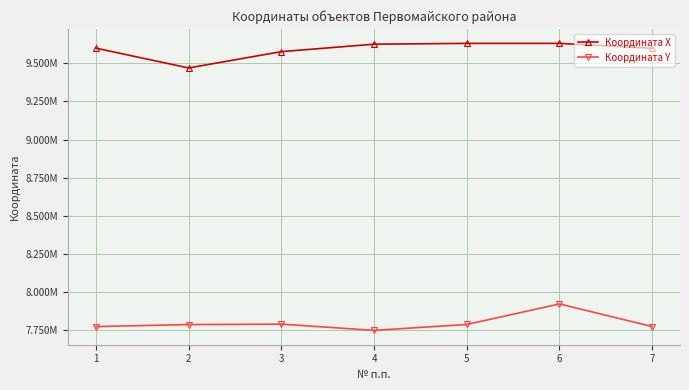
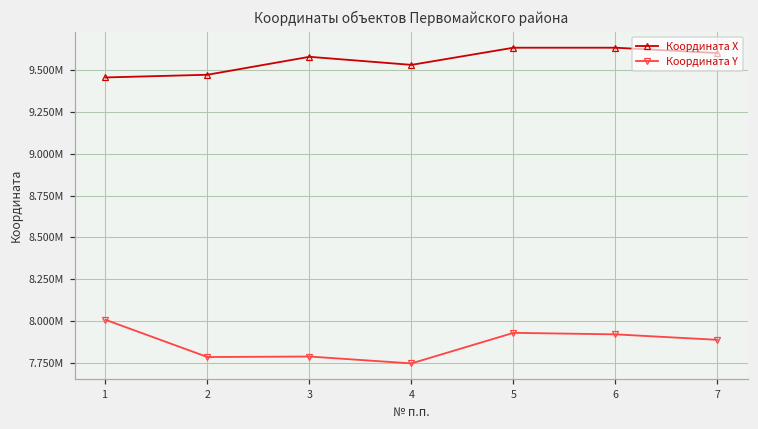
  {
    "Координата X": {
-     "1": 9600000,
+     "1": 9450000,
      "2": 9470000,
      "3": 9580000,
-     "4": 9630000,
+     "4": 9530000,
      "5": 9630000,
      "6": 9630000
    },
    "Координата Y": {
-     "1": 7770000,
+     "1": 8010000,
      "2": 7790000,
      "3": 7790000,
      "4": 7750000,
-     "5": 7790000,
+     "5": 7930000,
      "6": 7920000,
-     "7": 7770000
+     "7": 7890000
    }
  }
